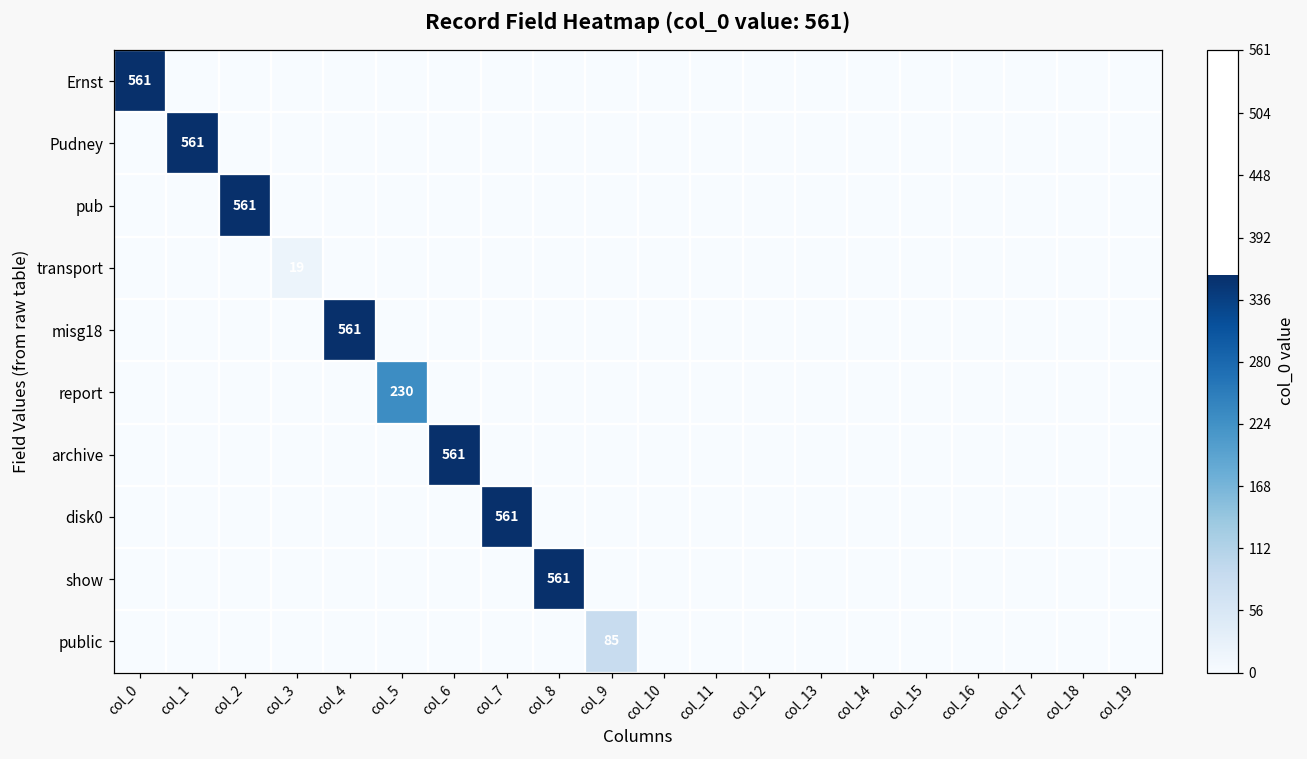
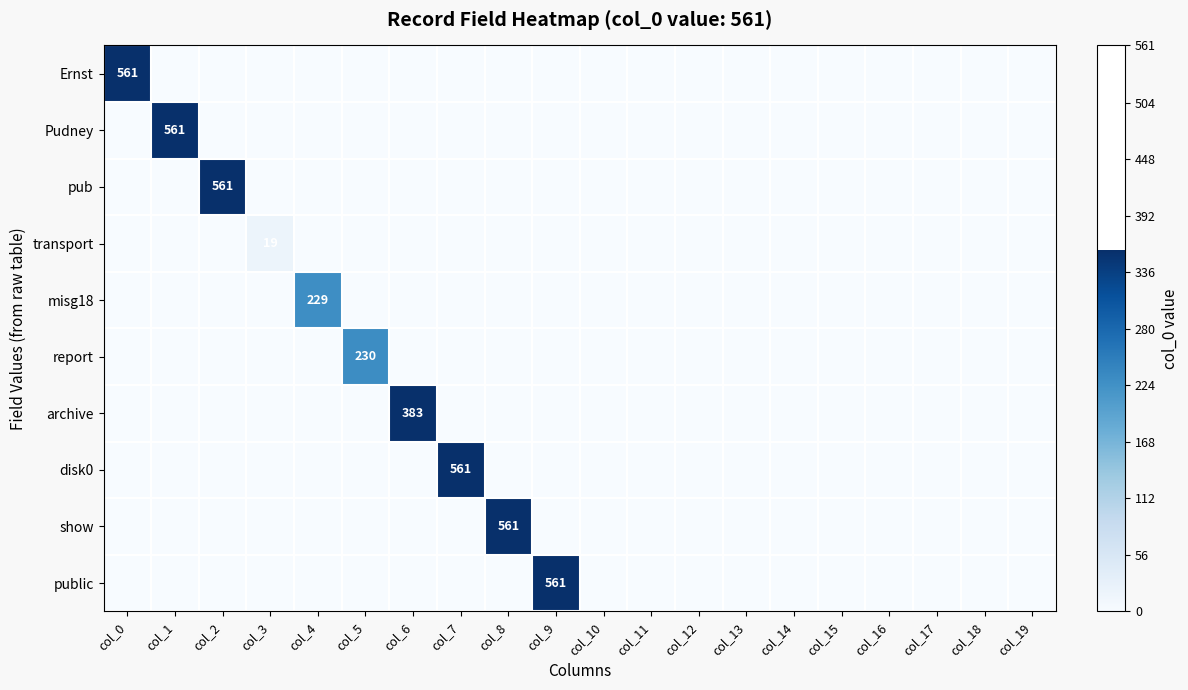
  {
    "Ernst": {
      "col_0": 561
    },
    "Pudney": {
      "col_1": 561
    },
    "pub": {
      "col_2": 561
    },
    "misg18": {
-     "col_4": 561
+     "col_4": 229
    },
    "report": {
      "col_5": 230
    },
    "archive": {
-     "col_6": 561
+     "col_6": 383
    },
    "disk0": {
      "col_7": 561
    },
    "show": {
      "col_8": 561
    },
    "public": {
-     "col_9": 85
+     "col_9": 561
    }
  }
